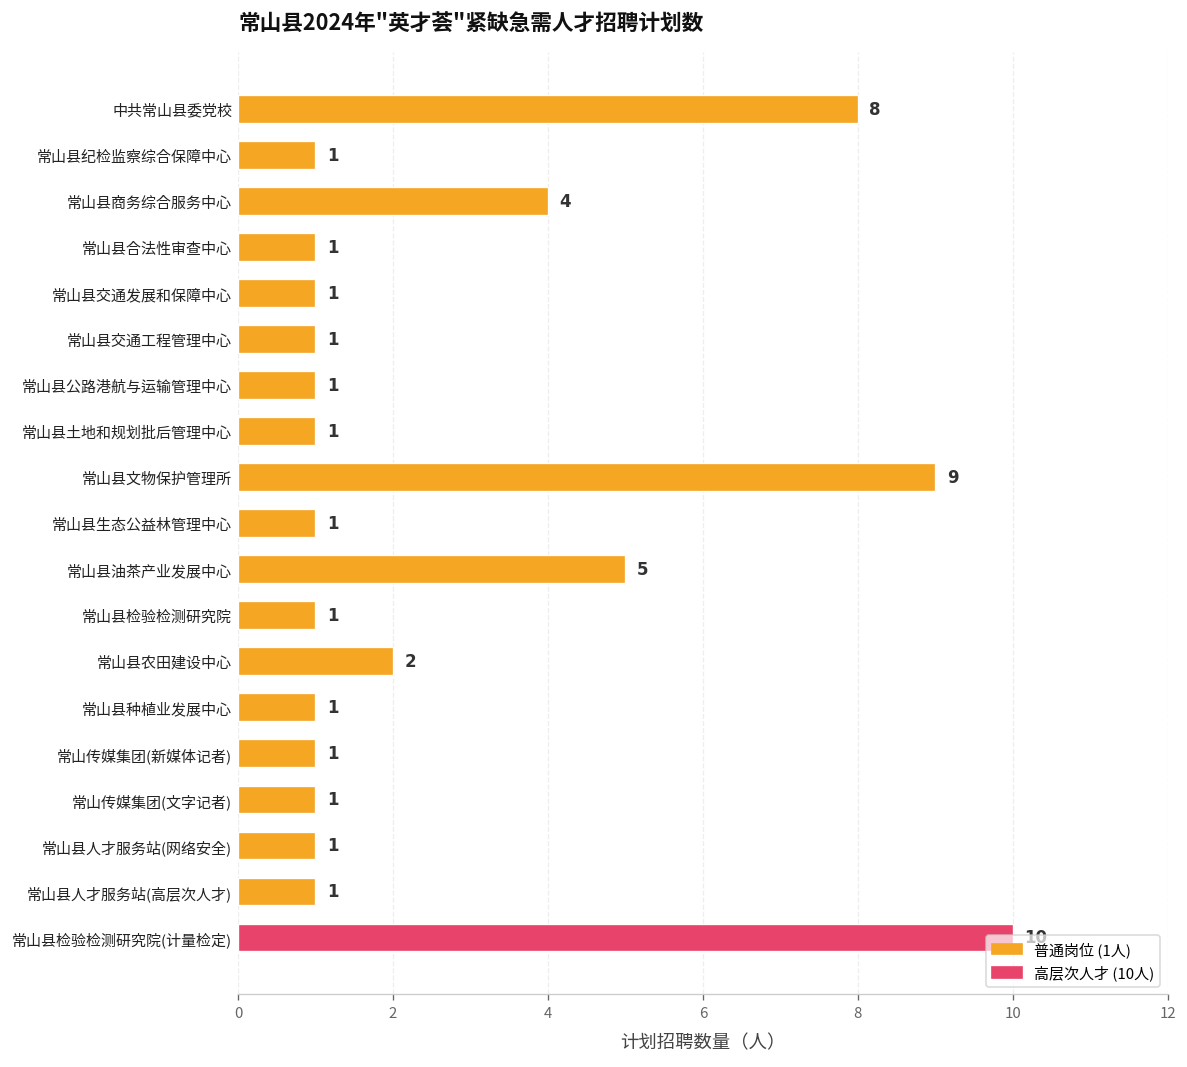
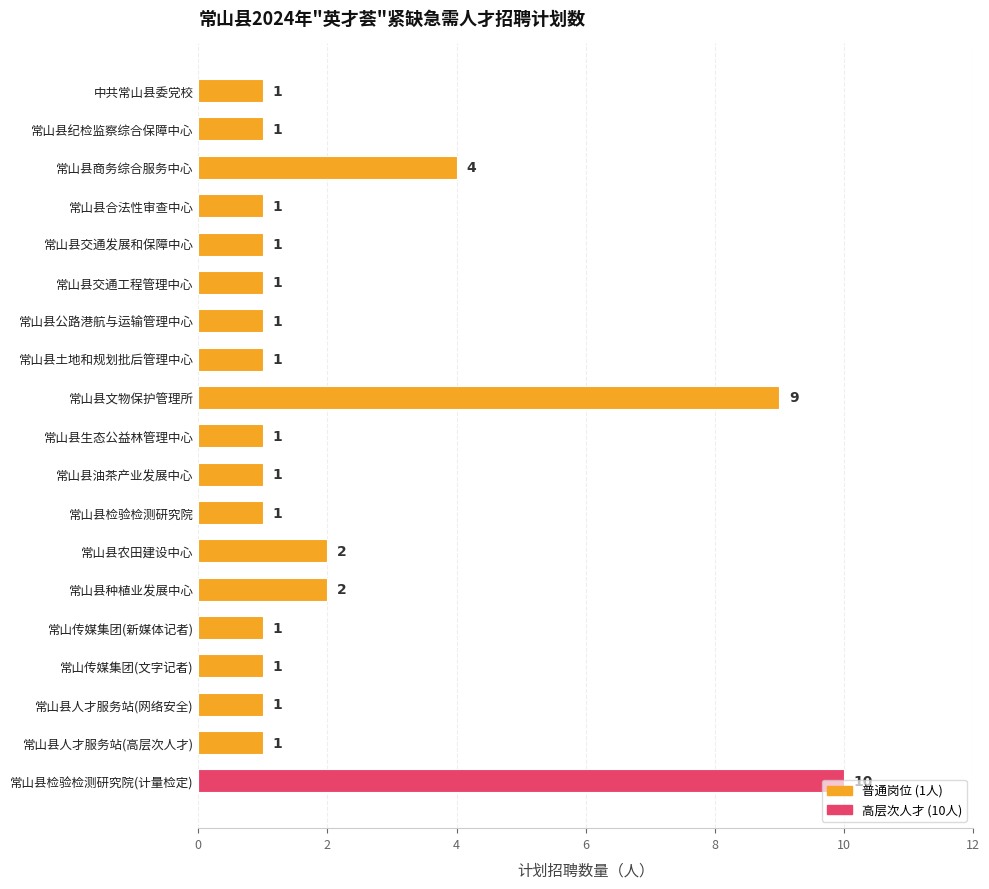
  {
-   "中共常山县委党校": 8,
+   "中共常山县委党校": 1,
    "常山县纪检监察综合保障中心": 1,
    "常山县商务综合服务中心": 4,
    "常山县合法性审查中心": 1,
    "常山县交通发展和保障中心": 1,
    "常山县交通工程管理中心": 1,
    "常山县公路港航与运输管理中心": 1,
    "常山县土地和规划批后管理中心": 1,
    "常山县文物保护管理所": 9,
    "常山县生态公益林管理中心": 1,
-   "常山县油茶产业发展中心": 5,
+   "常山县油茶产业发展中心": 1,
    "常山县检验检测研究院": 1,
    "常山县农田建设中心": 2,
-   "常山县种植业发展中心": 1,
+   "常山县种植业发展中心": 2,
    "常山传媒集团(新媒体记者)": 1,
    "常山传媒集团(文字记者)": 1,
    "常山县人才服务站(网络安全)": 1,
    "常山县人才服务站(高层次人才)": 1
  }
